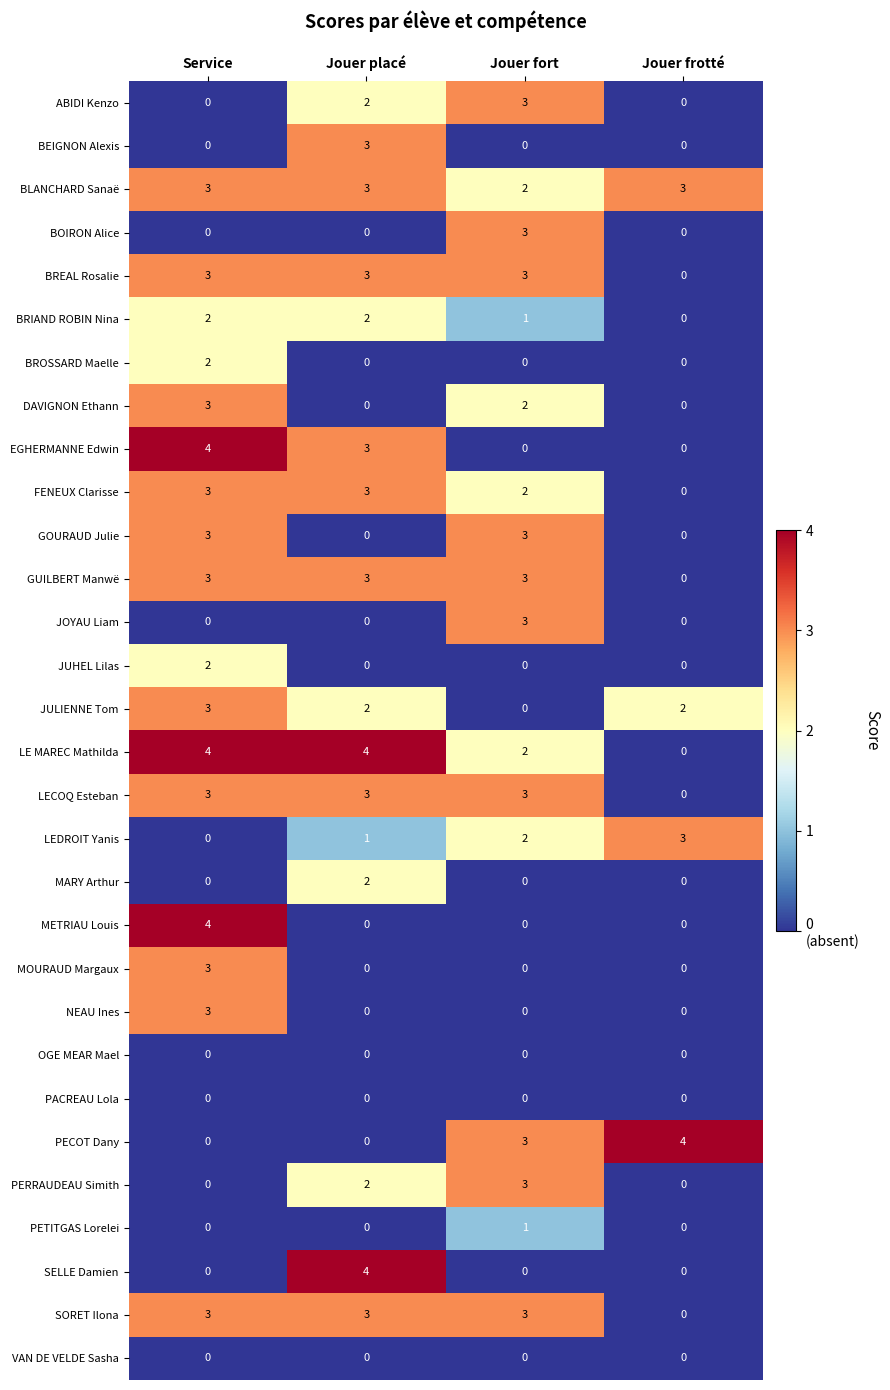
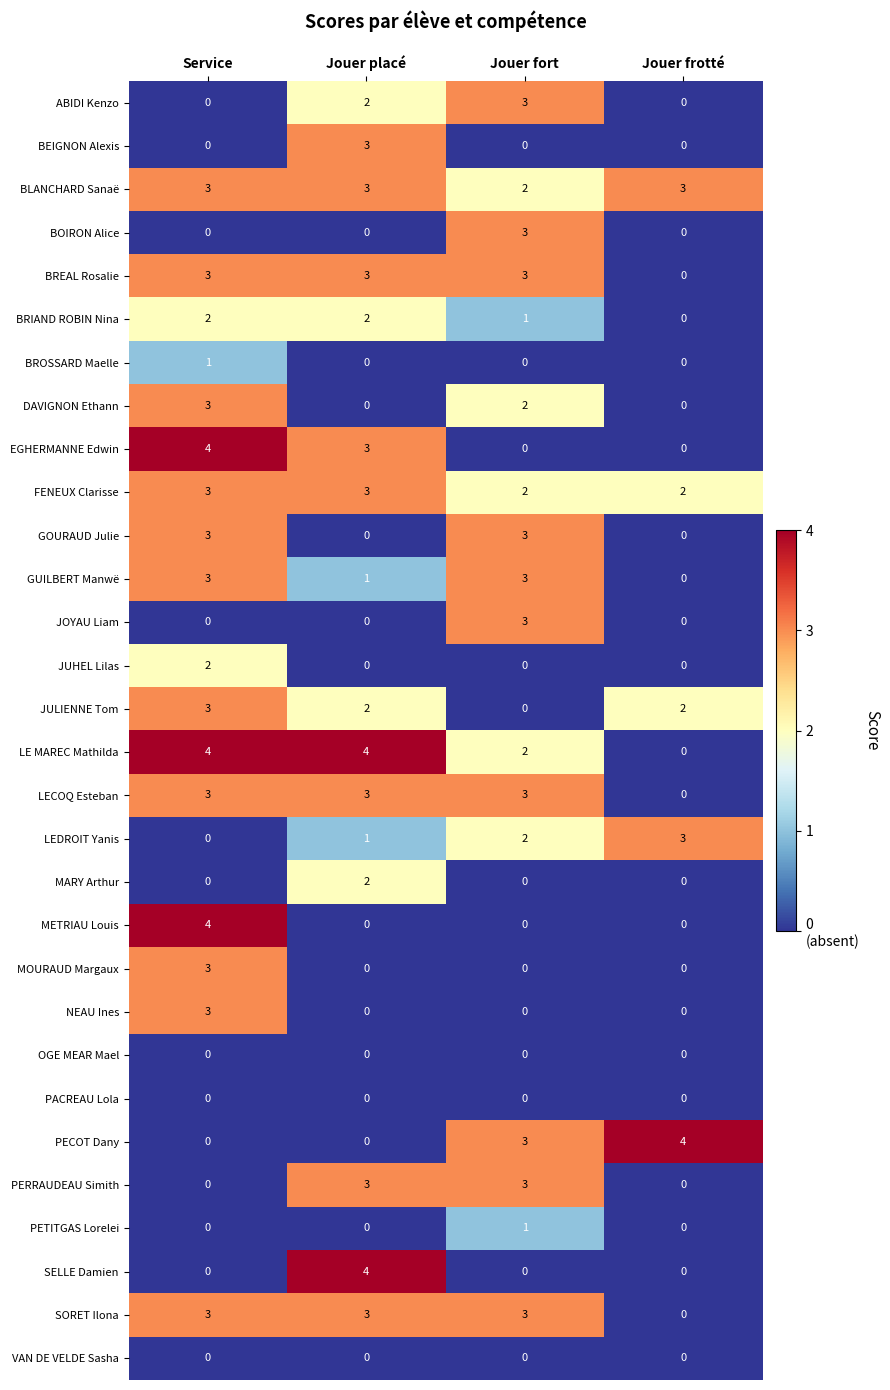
  {
    "ABIDI Kenzo": {
      "Service": 0,
      "Jouer placé": 2,
      "Jouer fort": 3,
      "Jouer frotté": 0
    },
    "BEIGNON Alexis": {
      "Service": 0,
      "Jouer placé": 3,
      "Jouer fort": 0,
      "Jouer frotté": 0
    },
    "BLANCHARD Sanaë": {
      "Service": 3,
      "Jouer placé": 3,
      "Jouer fort": 2,
      "Jouer frotté": 3
    },
    "BOIRON Alice": {
      "Service": 0,
      "Jouer placé": 0,
      "Jouer fort": 3,
      "Jouer frotté": 0
    },
    "BREAL Rosalie": {
      "Service": 3,
      "Jouer placé": 3,
      "Jouer fort": 3,
      "Jouer frotté": 0
    },
    "BRIAND ROBIN Nina": {
      "Service": 2,
      "Jouer placé": 2,
      "Jouer fort": 1,
      "Jouer frotté": 0
    },
    "BROSSARD Maelle": {
-     "Service": 2,
+     "Service": 1,
      "Jouer placé": 0,
      "Jouer fort": 0,
      "Jouer frotté": 0
    },
    "DAVIGNON Ethann": {
      "Service": 3,
      "Jouer placé": 0,
      "Jouer fort": 2,
      "Jouer frotté": 0
    },
    "EGHERMANNE Edwin": {
      "Service": 4,
      "Jouer placé": 3,
      "Jouer fort": 0,
      "Jouer frotté": 0
    },
    "FENEUX Clarisse": {
      "Service": 3,
      "Jouer placé": 3,
      "Jouer fort": 2,
-     "Jouer frotté": 0
+     "Jouer frotté": 2
    },
    "GOURAUD Julie": {
      "Service": 3,
      "Jouer placé": 0,
      "Jouer fort": 3,
      "Jouer frotté": 0
    },
    "GUILBERT Manwë": {
      "Service": 3,
-     "Jouer placé": 3,
+     "Jouer placé": 1,
      "Jouer fort": 3,
      "Jouer frotté": 0
    },
    "JOYAU Liam": {
      "Service": 0,
      "Jouer placé": 0,
      "Jouer fort": 3,
      "Jouer frotté": 0
    },
    "JUHEL Lilas": {
      "Service": 2,
      "Jouer placé": 0,
      "Jouer fort": 0,
      "Jouer frotté": 0
    },
    "JULIENNE Tom": {
      "Service": 3,
      "Jouer placé": 2,
      "Jouer fort": 0,
      "Jouer frotté": 2
    },
    "LE MAREC Mathilda": {
      "Service": 4,
      "Jouer placé": 4,
      "Jouer fort": 2,
      "Jouer frotté": 0
    },
    "LECOQ Esteban": {
      "Service": 3,
      "Jouer placé": 3,
      "Jouer fort": 3,
      "Jouer frotté": 0
    },
    "LEDROIT Yanis": {
      "Service": 0,
      "Jouer placé": 1,
      "Jouer fort": 2,
      "Jouer frotté": 3
    },
    "MARY Arthur": {
      "Service": 0,
      "Jouer placé": 2,
      "Jouer fort": 0,
      "Jouer frotté": 0
    },
    "METRIAU Louis": {
      "Service": 4,
      "Jouer placé": 0,
      "Jouer fort": 0,
      "Jouer frotté": 0
    },
    "MOURAUD Margaux": {
      "Service": 3,
      "Jouer placé": 0,
      "Jouer fort": 0,
      "Jouer frotté": 0
    },
    "NEAU Ines": {
      "Service": 3,
      "Jouer placé": 0,
      "Jouer fort": 0,
      "Jouer frotté": 0
    },
    "OGE MEAR Mael": {
      "Service": 0,
      "Jouer placé": 0,
      "Jouer fort": 0,
      "Jouer frotté": 0
    },
    "PACREAU Lola": {
      "Service": 0,
      "Jouer placé": 0,
      "Jouer fort": 0,
      "Jouer frotté": 0
    },
    "PECOT Dany": {
      "Service": 0,
      "Jouer placé": 0,
      "Jouer fort": 3,
      "Jouer frotté": 4
    },
    "PERRAUDEAU Simith": {
      "Service": 0,
-     "Jouer placé": 2,
+     "Jouer placé": 3,
      "Jouer fort": 3,
      "Jouer frotté": 0
    },
    "PETITGAS Lorelei": {
      "Service": 0,
      "Jouer placé": 0,
      "Jouer fort": 1,
      "Jouer frotté": 0
    },
    "SELLE Damien": {
      "Service": 0,
      "Jouer placé": 4,
      "Jouer fort": 0,
      "Jouer frotté": 0
    },
    "SORET Ilona": {
      "Service": 3,
      "Jouer placé": 3,
      "Jouer fort": 3,
      "Jouer frotté": 0
    },
    "VAN DE VELDE Sasha": {
      "Service": 0,
      "Jouer placé": 0,
      "Jouer fort": 0,
      "Jouer frotté": 0
    }
  }
